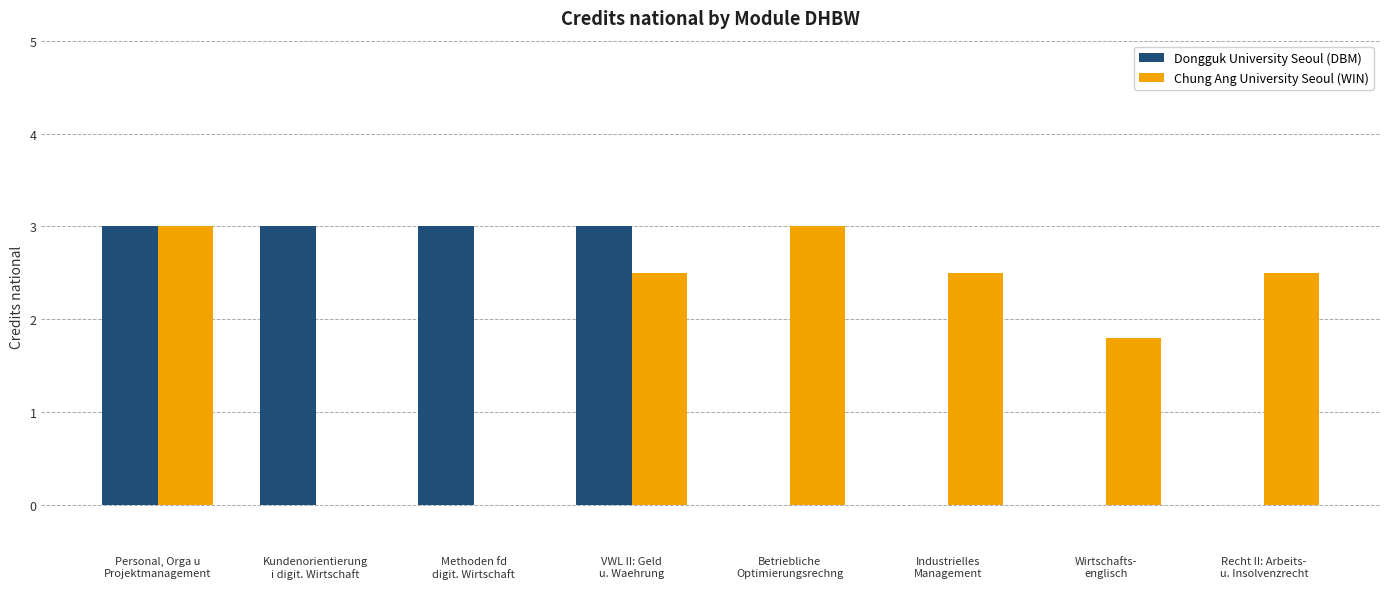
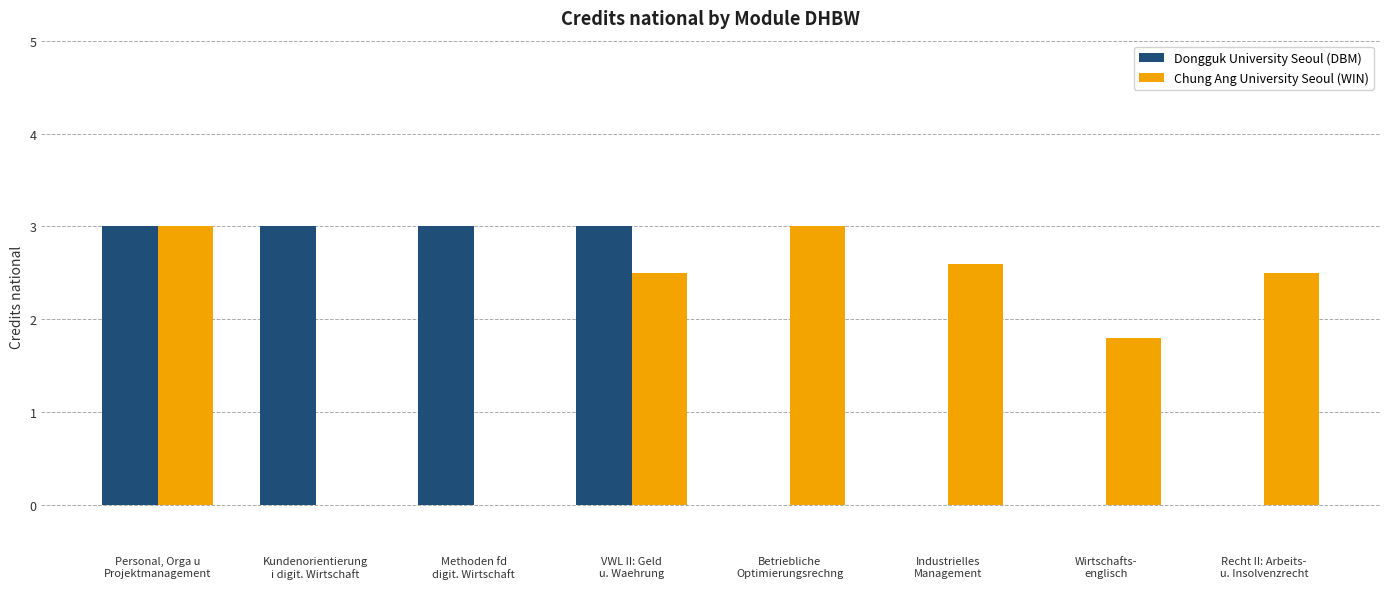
  {
    "Dongguk University Seoul (DBM)": {
      "Personal, Orga u Projektmanagement": 3.0,
      "Kundenorientierung i digit. Wirtschaft": 3.0,
      "Methoden fd digit. Wirtschaft": 3.0,
      "VWL II: Geld u. Waehrung": 3.0,
      "Betriebliche Optimierungsrechng": 0.0,
      "Industrielles Management": 0.0,
      "Wirtschafts- englisch": 0.0,
      "Recht II: Arbeits- u. Insolvenzrecht": 0.0
    },
    "Chung Ang University Seoul (WIN)": {
      "Personal, Orga u Projektmanagement": 3.0,
      "Kundenorientierung i digit. Wirtschaft": 0.0,
      "Methoden fd digit. Wirtschaft": 0.0,
      "VWL II: Geld u. Waehrung": 2.5,
      "Betriebliche Optimierungsrechng": 3.0,
-     "Industrielles Management": 2.5,
+     "Industrielles Management": 2.6,
      "Wirtschafts- englisch": 1.8,
      "Recht II: Arbeits- u. Insolvenzrecht": 2.5
    }
  }
